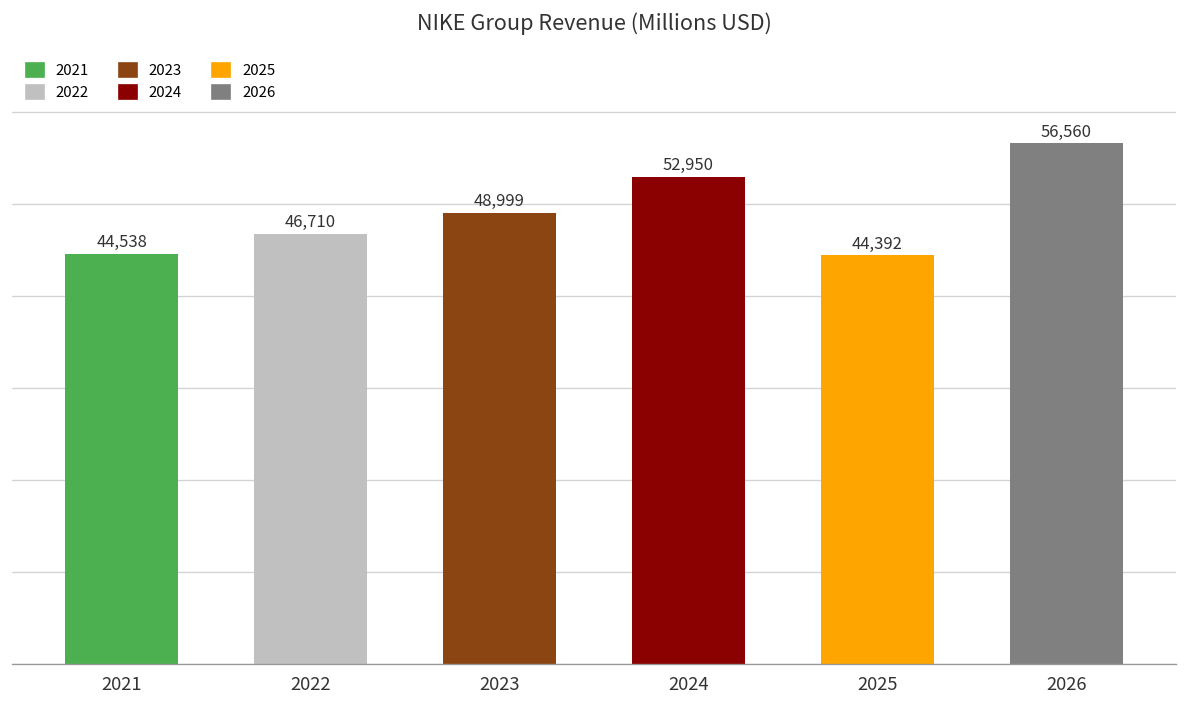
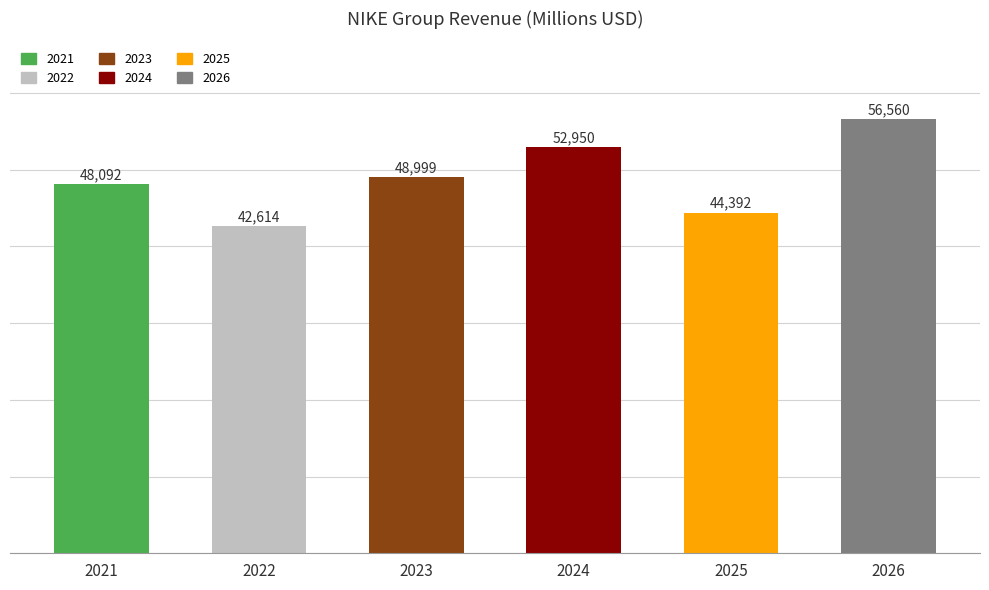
  {
-   "2021": "44,538",
-   "2022": "46,710",
+   "2021": "48,092",
+   "2022": "42,614",
    "2023": "48,999",
    "2024": "52,950",
    "2025": "44,392",
    "2026": "56,560"
  }
